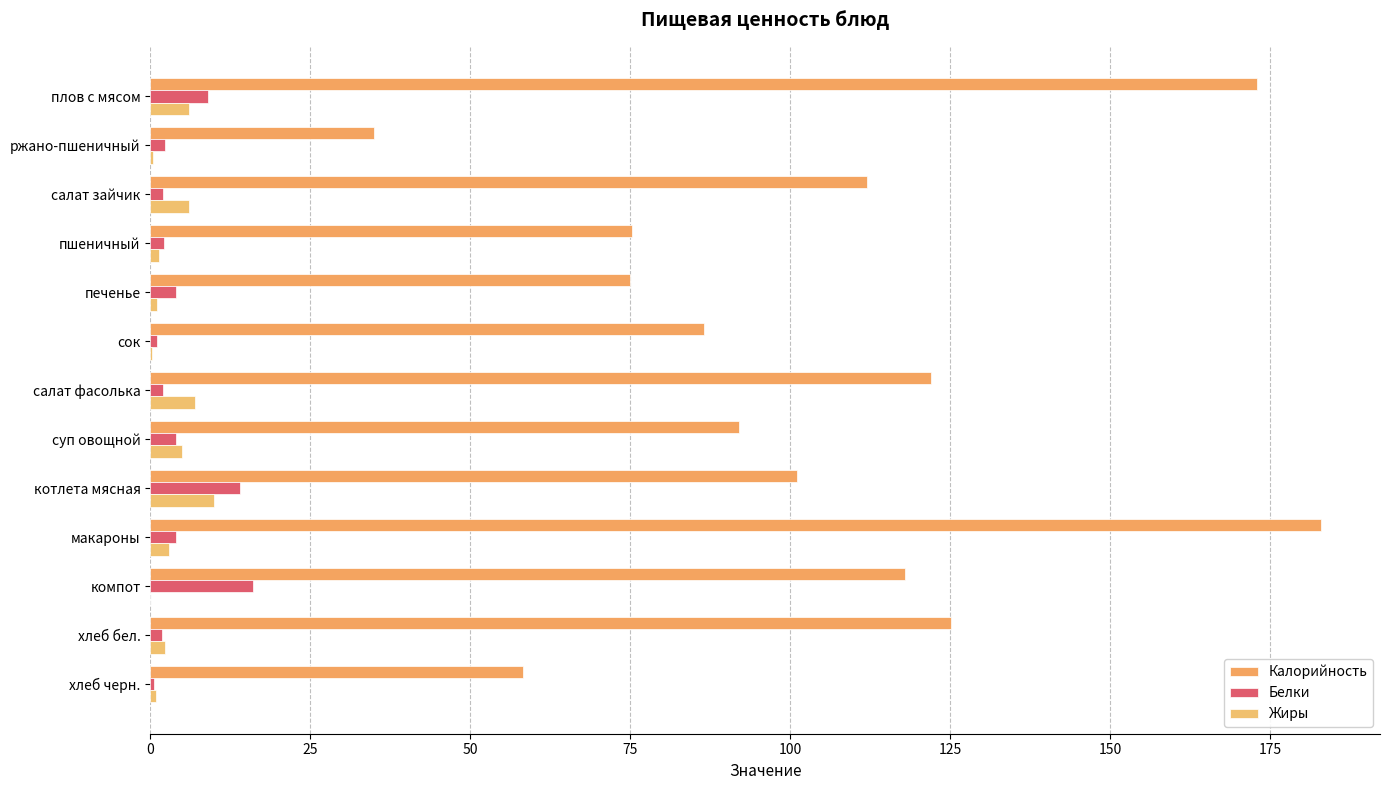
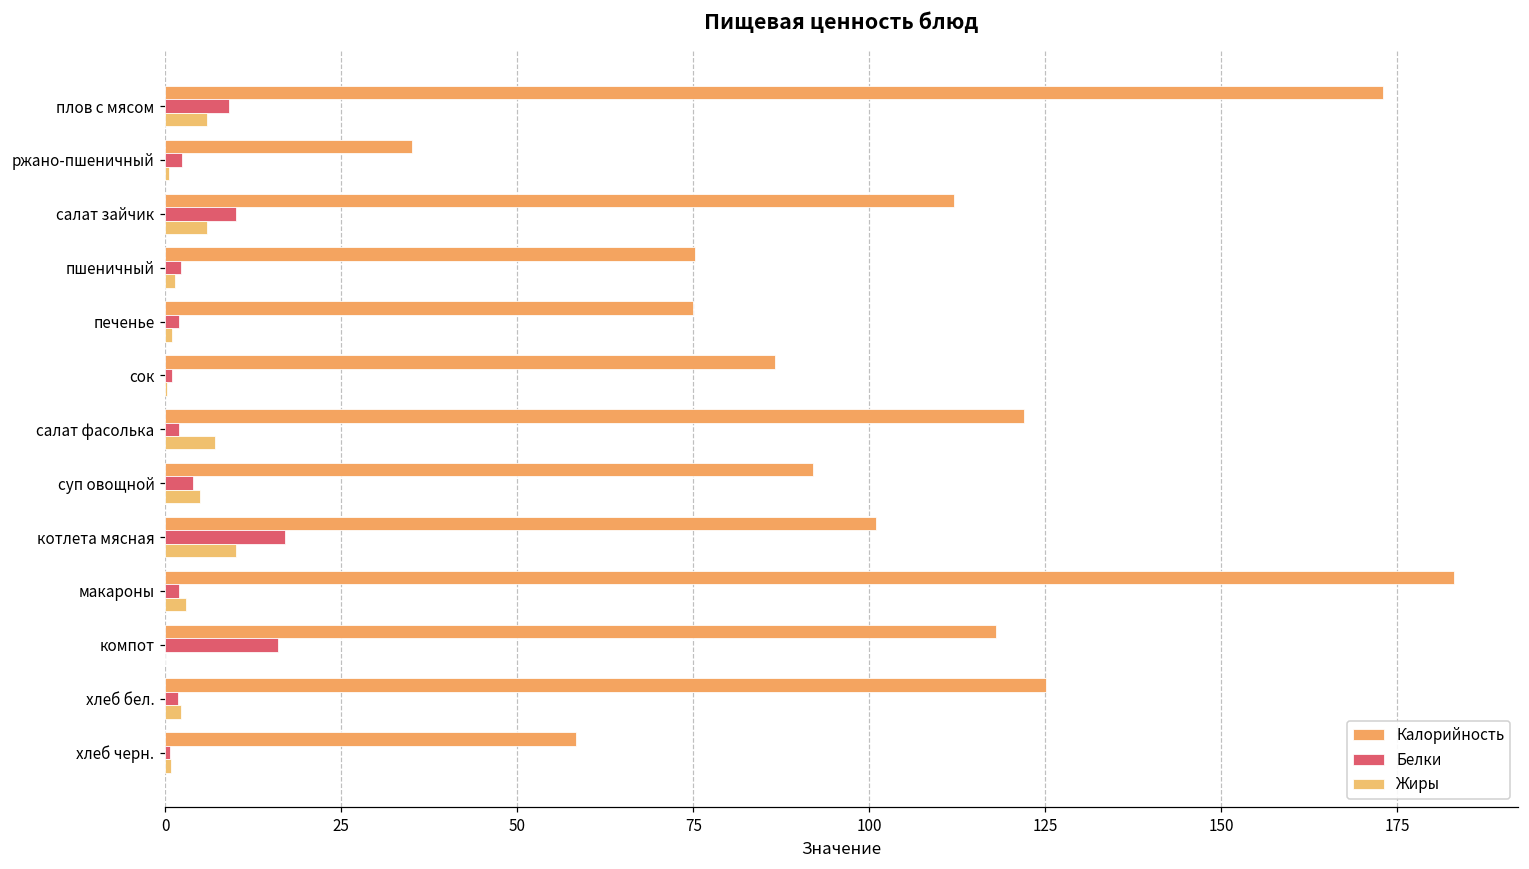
  {
    "Белки": {
      "плов с мясом": 9,
      "ржано-пшеничный": 2,
-     "салат зайчик": 2,
+     "салат зайчик": 10,
      "пшеничный": 2,
-     "печенье": 4,
+     "печенье": 2,
      "сок": 1,
      "салат фасолька": 2,
      "суп овощной": 4,
-     "котлета мясная": 14,
-     "макароны": 4,
+     "котлета мясная": 17,
+     "макароны": 2,
      "компот": 16,
      "хлеб бел.": 2,
      "хлеб черн.": 1
    }
  }
